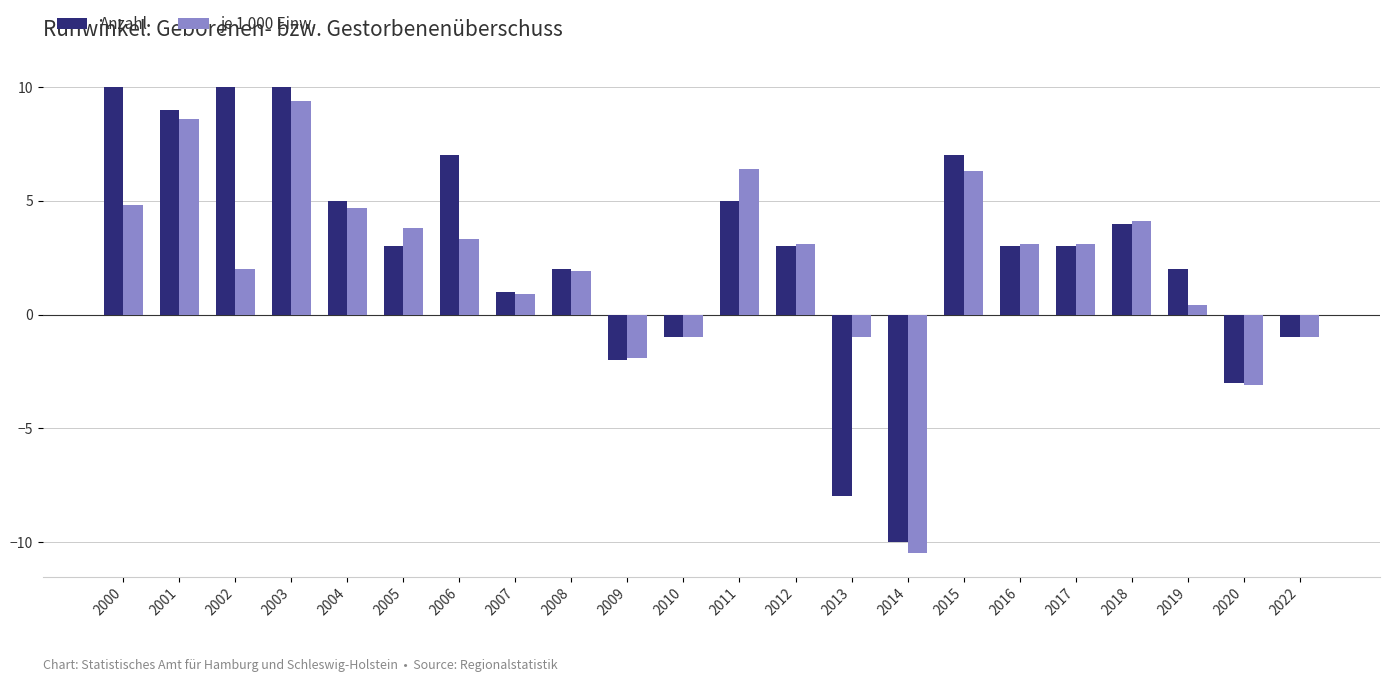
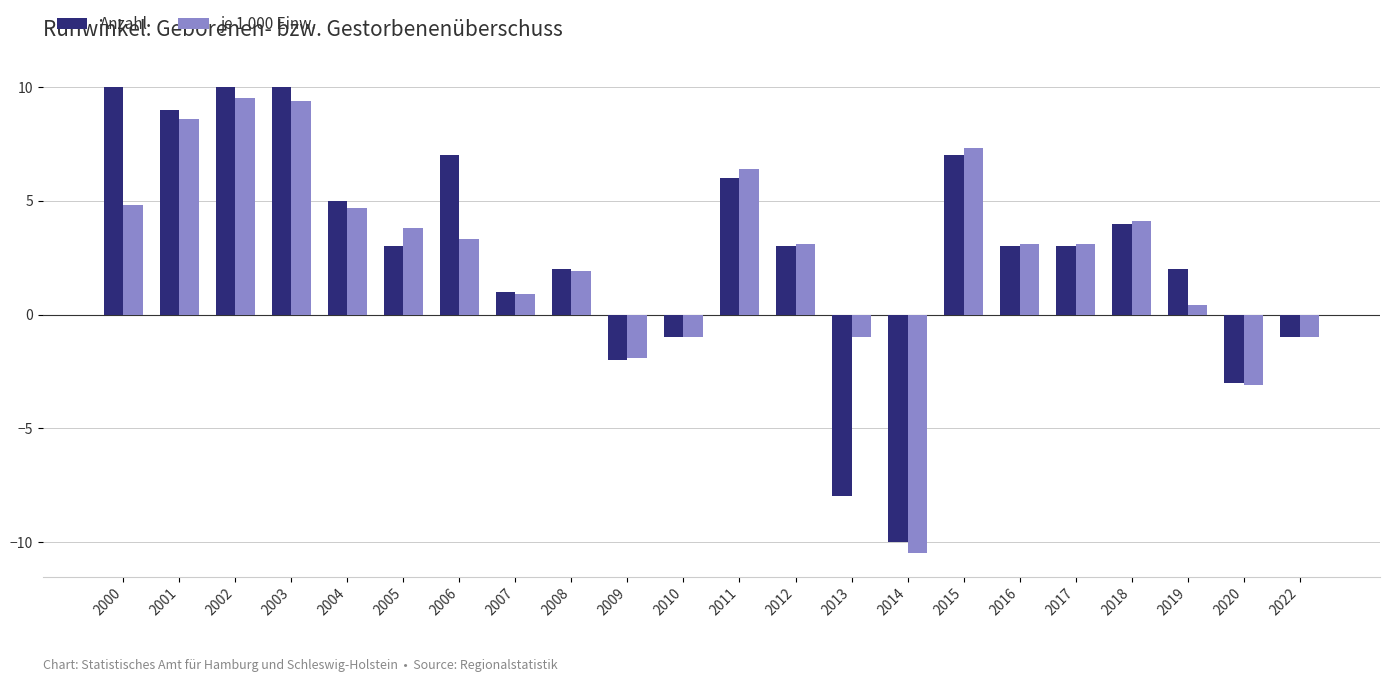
  {
    "Anzahl": {
      "2000": 10,
      "2001": 9,
      "2002": 10,
      "2003": 10,
      "2004": 5,
      "2005": 3,
      "2006": 7,
      "2007": 1,
      "2008": 2,
      "2009": -2,
      "2010": -1,
-     "2011": 5,
+     "2011": 6,
      "2012": 3,
      "2013": -8,
      "2014": -10,
      "2015": 7,
      "2016": 3,
      "2017": 3,
      "2018": 4,
      "2019": 2,
      "2020": -3,
      "2022": -1
    },
    "je 1 000 Einw.": {
      "2000": 4.8,
      "2001": 8.6,
-     "2002": 2.0,
+     "2002": 9.5,
      "2003": 9.4,
      "2004": 4.7,
      "2005": 3.8,
      "2006": 3.3,
      "2007": 0.9,
      "2008": 1.9,
      "2009": -1.9,
      "2010": -1.0,
      "2011": 6.4,
      "2012": 3.1,
      "2013": -1.0,
      "2014": -10.5,
-     "2015": 6.3,
+     "2015": 7.3,
      "2016": 3.1,
      "2017": 3.1,
      "2018": 4.1,
      "2019": 0.4,
      "2020": -3.1,
      "2022": -1.0
    }
  }
